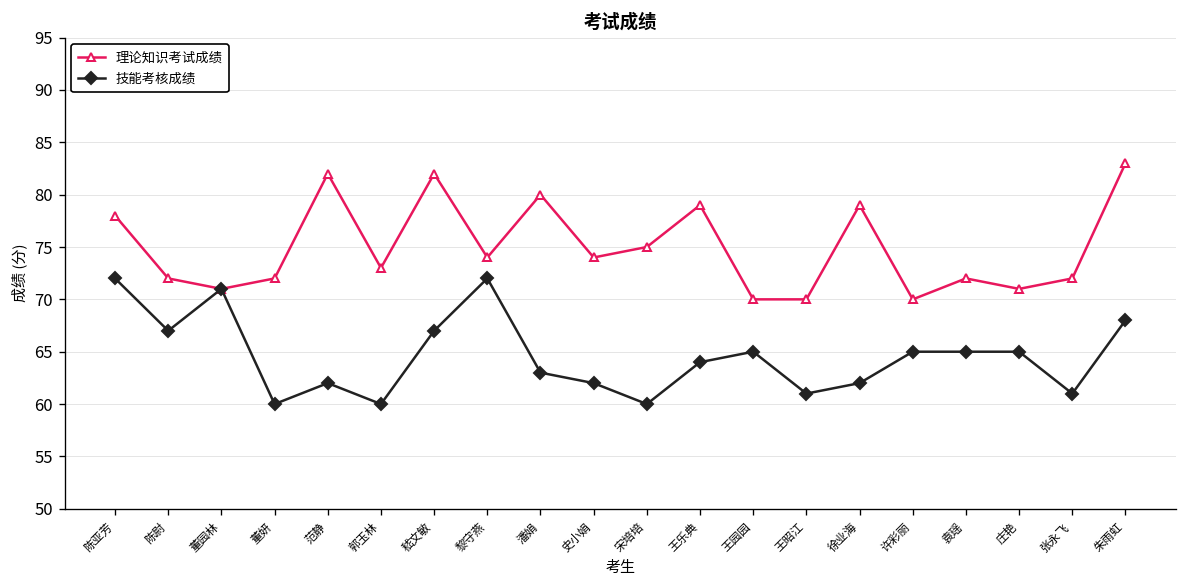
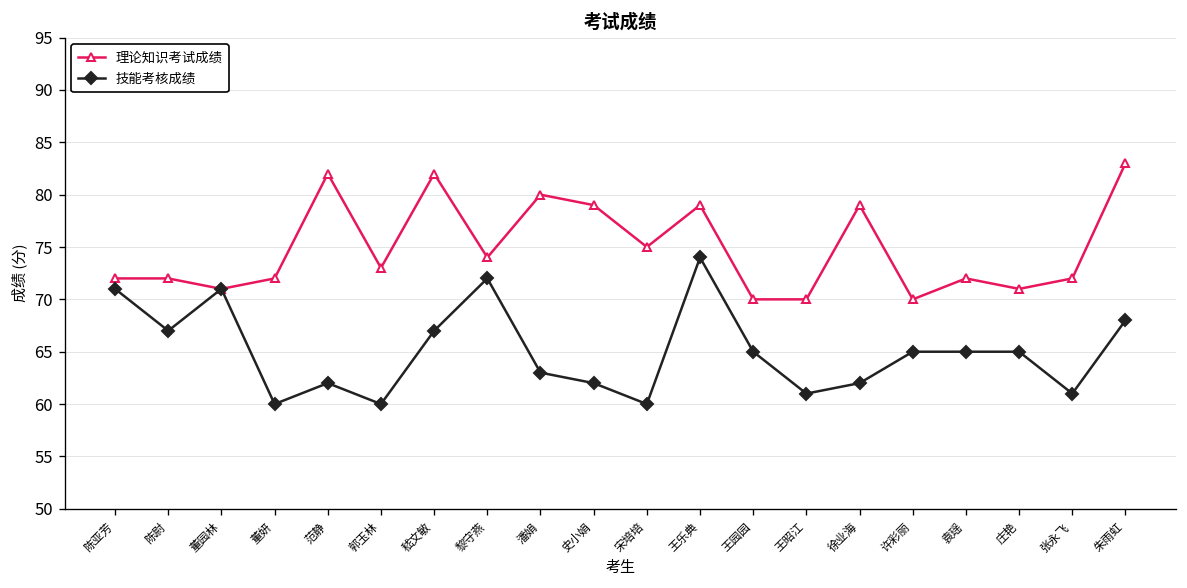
  {
    "理论知识考试成绩": {
-     "陈亚芳": 78,
+     "陈亚芳": 72,
      "陈尉": 72,
      "董妍": 72,
      "范静": 82,
      "郭玉林": 73,
      "嵇文敏": 82,
      "黎守燕": 74,
      "潘娟": 80,
-     "史小娟": 74,
+     "史小娟": 79,
      "宋培培": 75,
      "王乐典": 79,
      "王园园": 70,
      "王昭江": 70,
      "徐业海": 79,
      "许彩丽": 70,
      "袁瑶": 72,
      "庄艳": 71,
      "张永飞": 72,
      "朱雨虹": 83
    },
    "技能考核成绩": {
-     "陈亚芳": 72,
+     "陈亚芳": 71,
      "陈尉": 67,
      "董妍": 60,
      "范静": 62,
      "郭玉林": 60,
      "嵇文敏": 67,
      "黎守燕": 72,
      "潘娟": 63,
      "史小娟": 62,
      "宋培培": 60,
-     "王乐典": 64,
+     "王乐典": 74,
      "王园园": 65,
      "王昭江": 61,
      "徐业海": 62,
      "许彩丽": 65,
      "袁瑶": 65,
      "庄艳": 65,
      "张永飞": 61,
      "朱雨虹": 68
    }
  }
